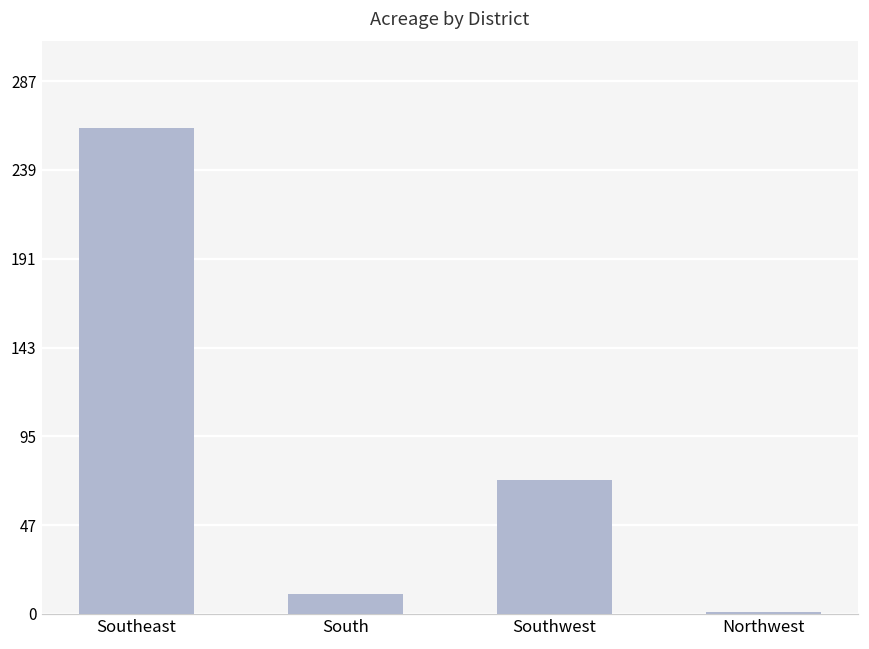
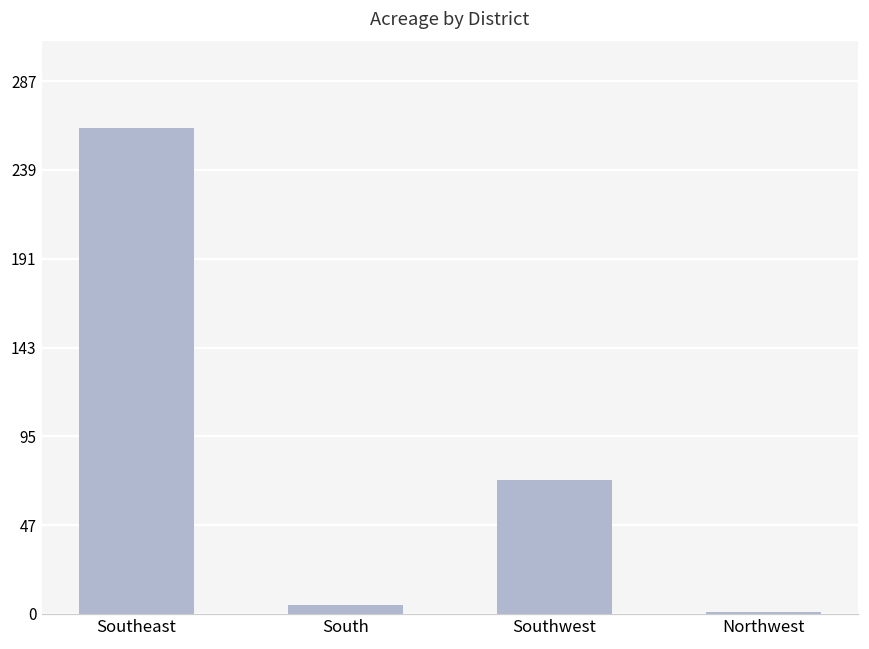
  {
    "Southeast": 262,
-   "South": 11,
+   "South": 5,
    "Southwest": 72
  }
